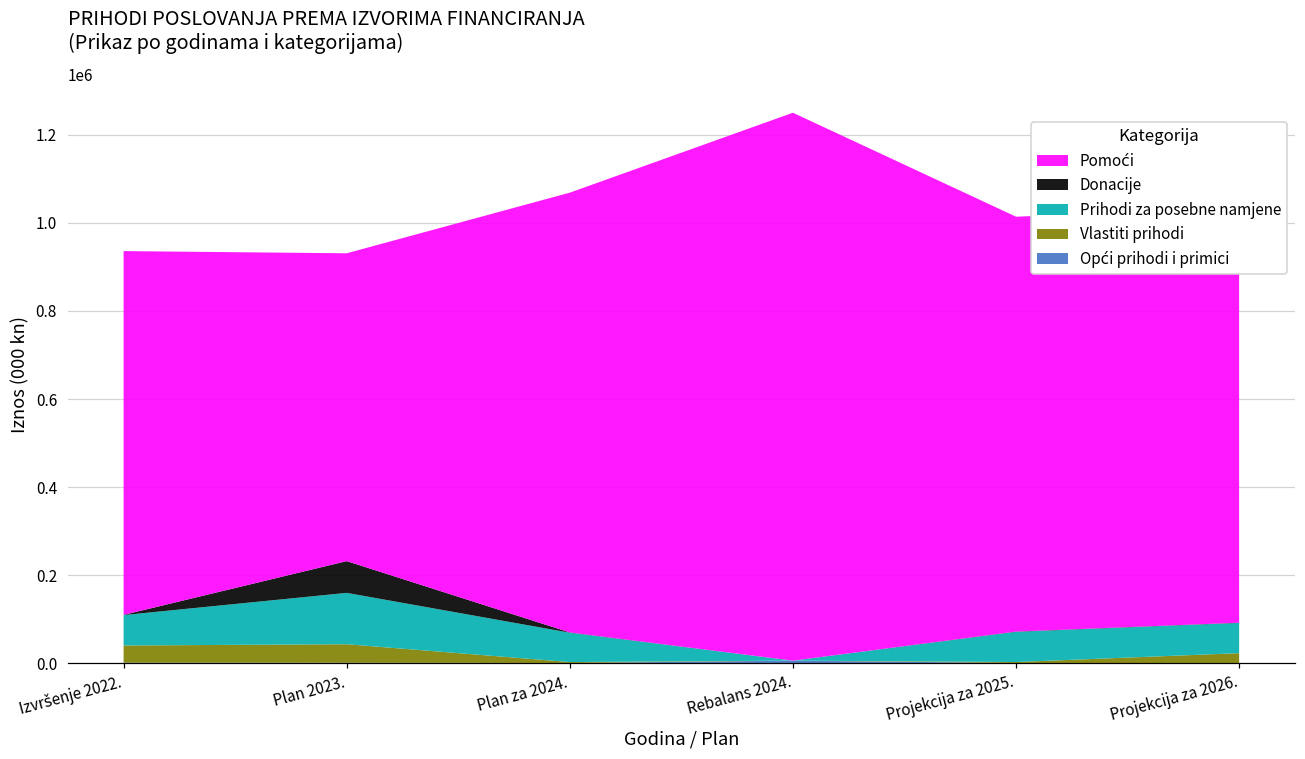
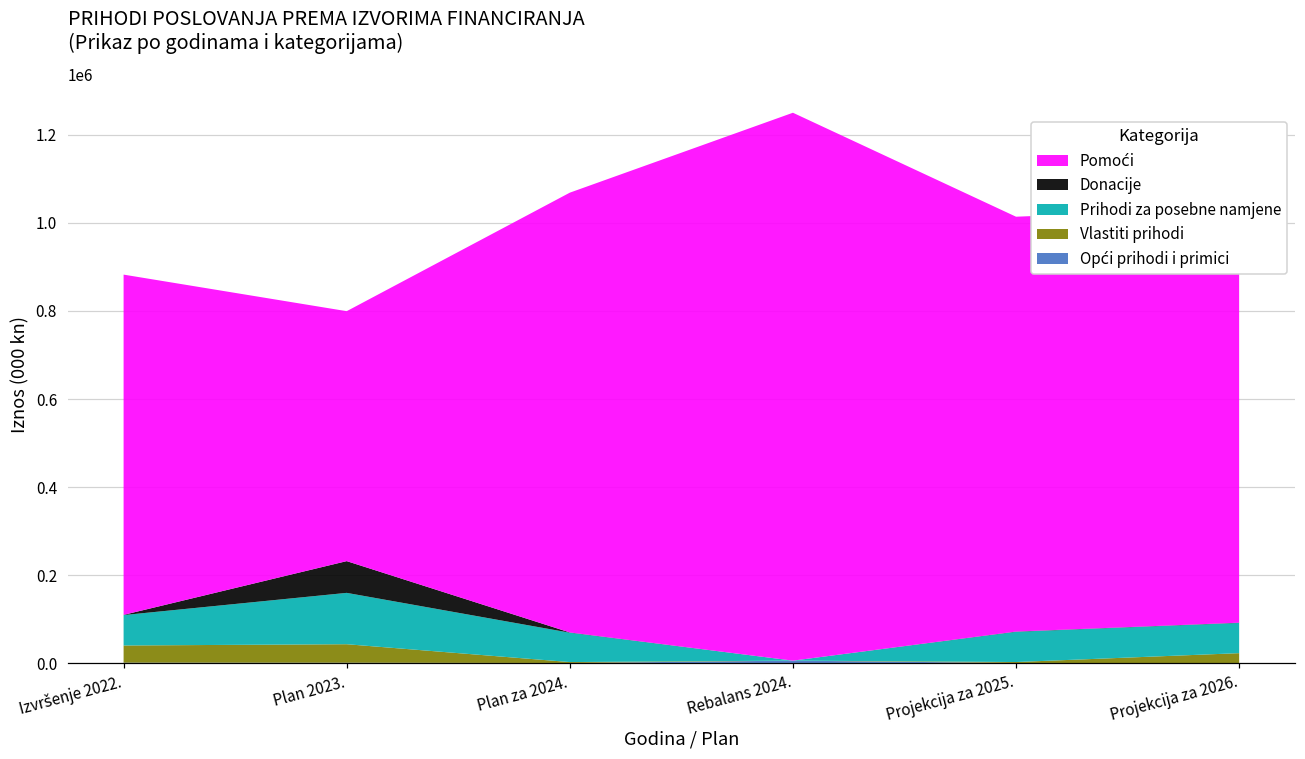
  {
    "Vlastiti prihodi": {
      "Izvršenje 2022.": 40000,
      "Plan 2023.": 40000,
      "Projekcija za 2026.": 20000
    },
    "Prihodi za posebne namjene": {
      "Plan 2023.": 120000
    },
    "Donacije": {
      "Plan 2023.": 70000
    },
    "Pomoći": {
-     "Izvršenje 2022.": 830000,
-     "Plan 2023.": 700000,
+     "Izvršenje 2022.": 770000,
+     "Plan 2023.": 570000,
      "Plan za 2024.": 1000000,
      "Rebalans 2024.": 1240000,
      "Projekcija za 2025.": 940000
    }
  }
